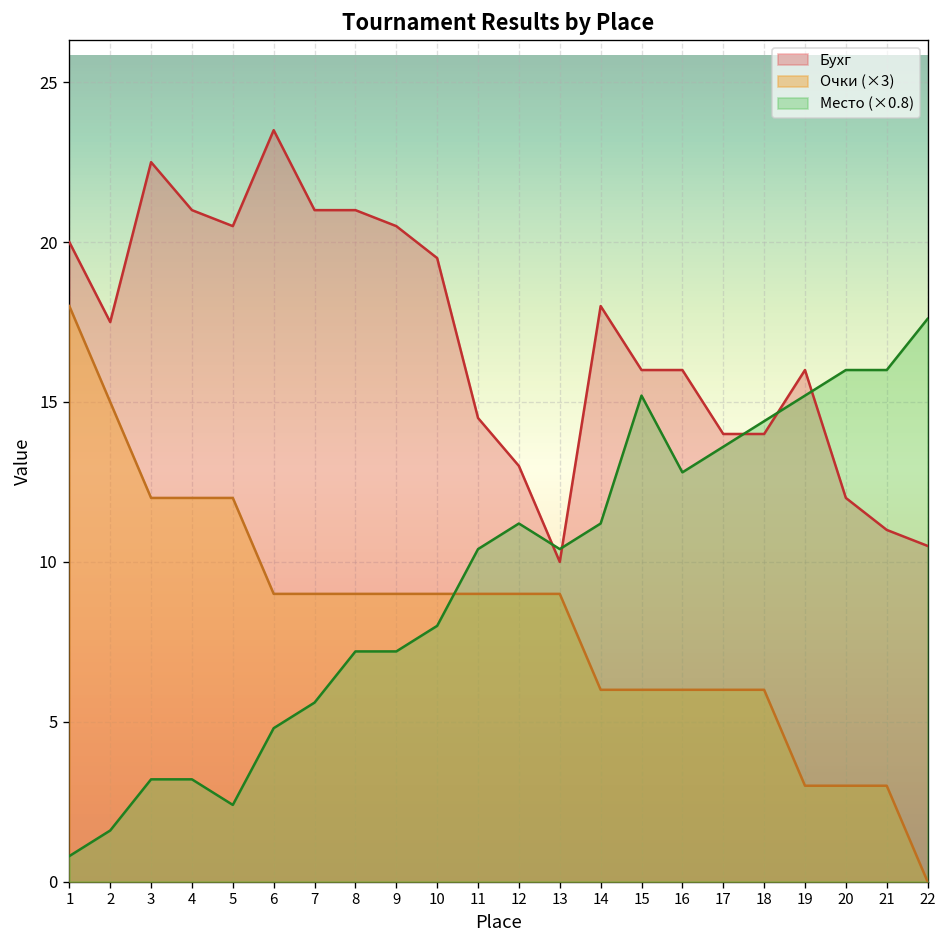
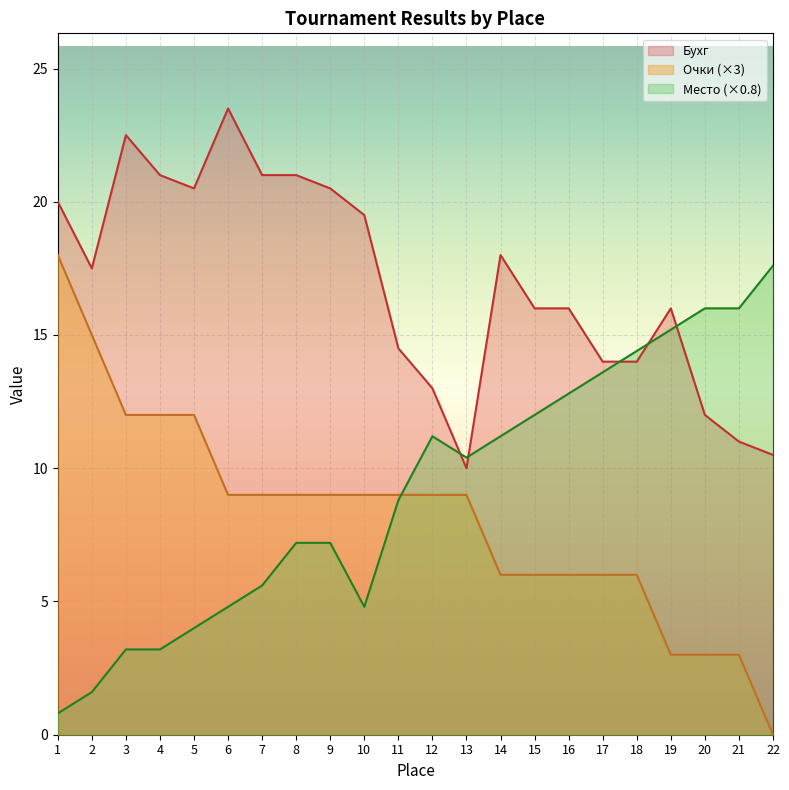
  {
    "Место (×0.8)": {
      "1": 0.8,
      "2": 1.6,
      "3": 3.2,
      "4": 3.2,
-     "5": 2.4,
+     "5": 4.0,
      "6": 4.8,
      "7": 5.6,
      "8": 7.2,
      "9": 7.2,
-     "10": 8.0,
-     "11": 10.4,
+     "10": 4.8,
+     "11": 8.8,
      "12": 11.2,
      "13": 10.4,
      "14": 11.2,
-     "15": 15.2,
+     "15": 12.0,
      "16": 12.8,
      "17": 13.6,
      "18": 14.4,
      "19": 15.2,
      "20": 16.0,
      "21": 16.0,
      "22": 17.6
    }
  }
